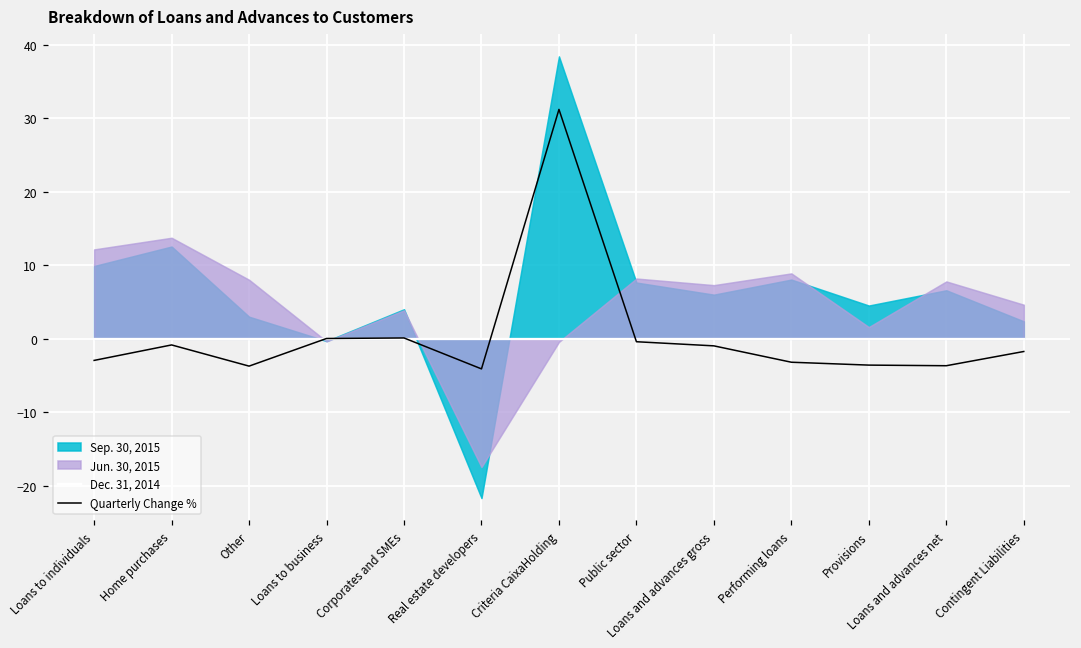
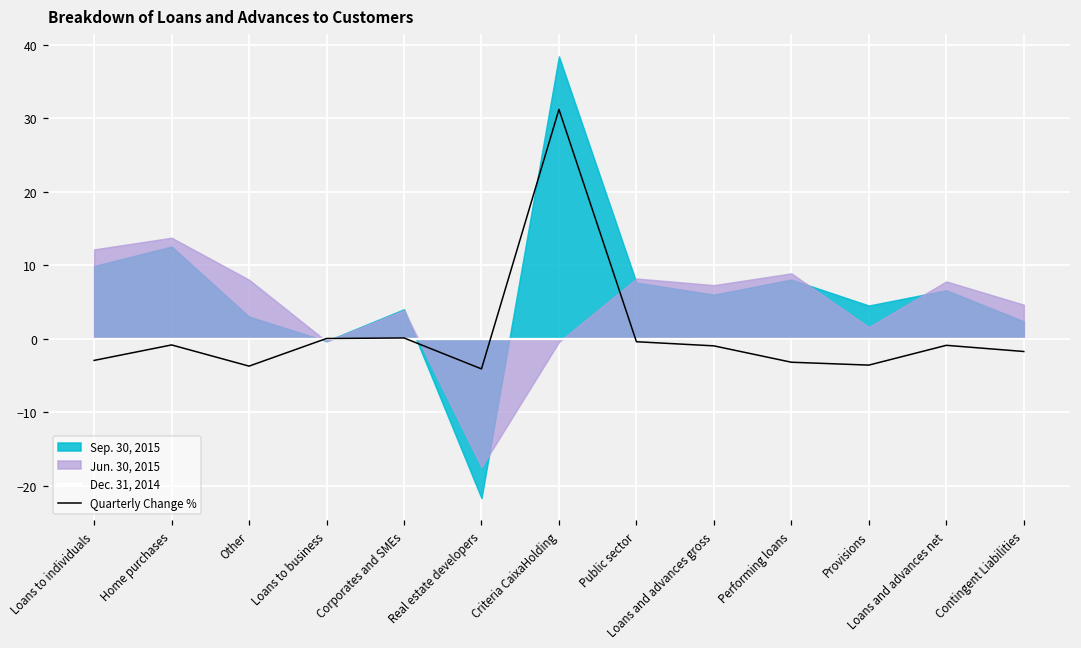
  {
    "Dec. 31, 2014": {
      "Loans to individuals": 0,
      "Home purchases": 0,
      "Other": 0,
      "Public sector": 0,
      "Loans and advances gross": 0,
      "Performing loans": 0,
      "Provisions": 0,
      "Loans and advances net": 0,
      "Contingent Liabilities": 0
    },
    "Quarterly Change %": {
      "Loans to individuals": -3,
      "Home purchases": -1,
      "Other": -4,
      "Real estate developers": -4,
      "Criteria CaixaHolding": 31,
      "Public sector": 0,
      "Loans and advances gross": -1,
      "Performing loans": -3,
      "Provisions": -4,
-     "Loans and advances net": -4,
+     "Loans and advances net": -1,
      "Contingent Liabilities": -2
    }
  }
